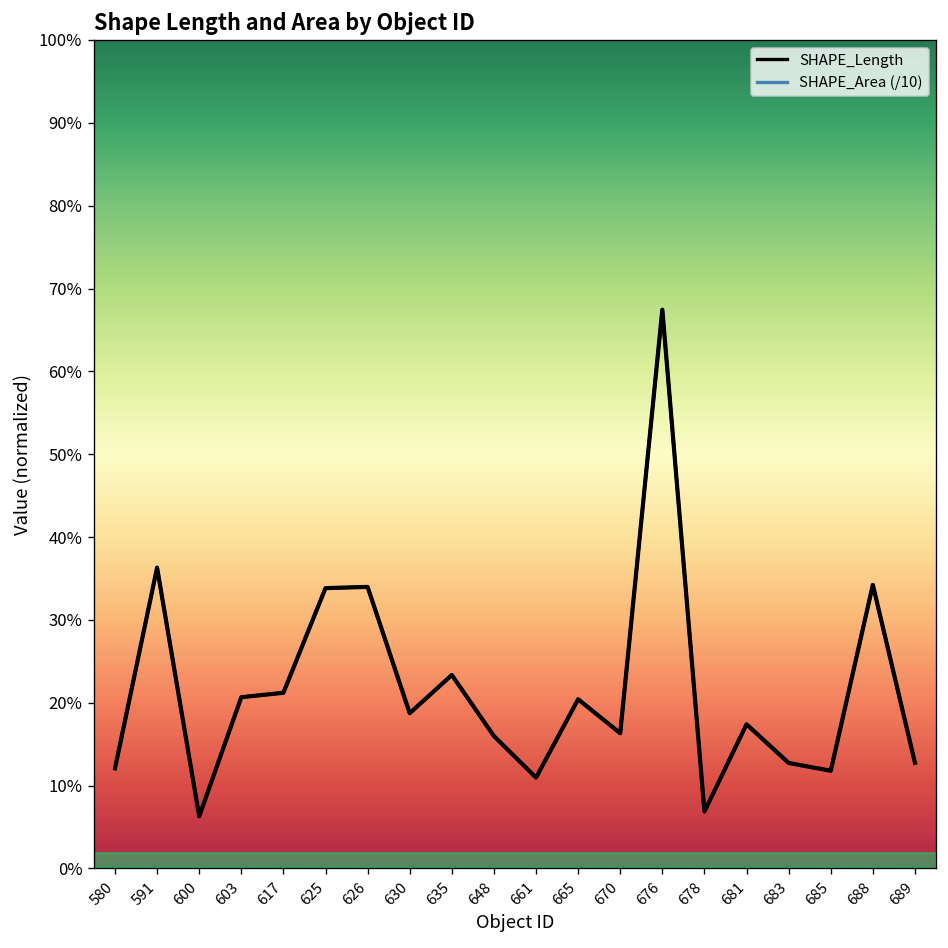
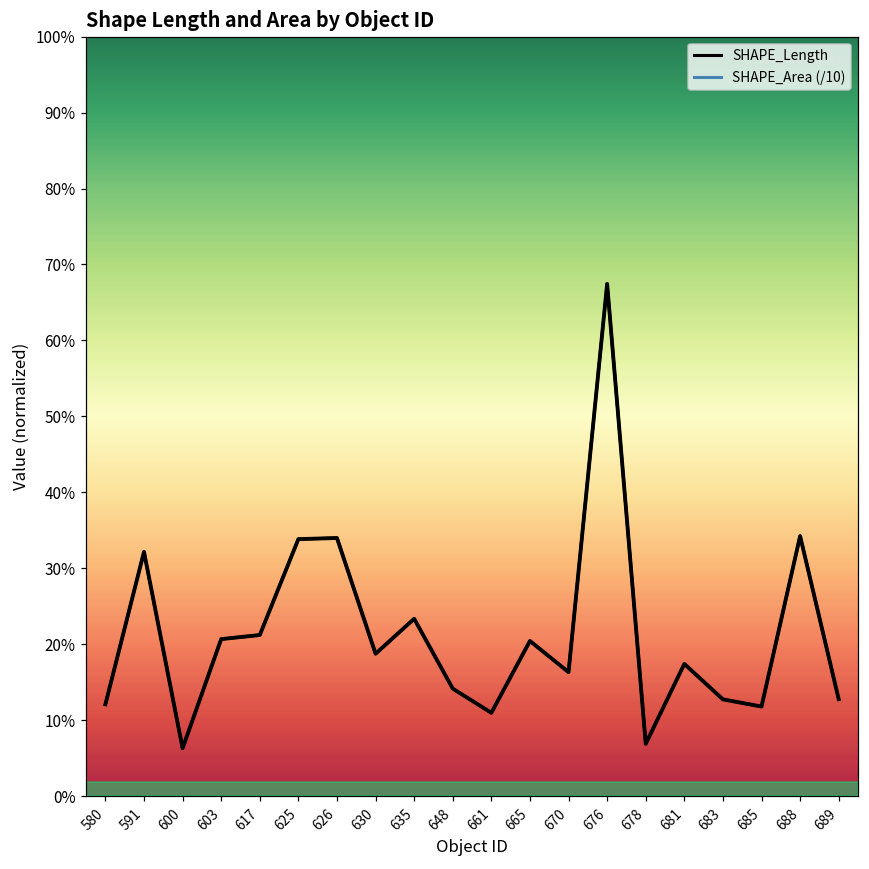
  {
    "SHAPE_Length": {
      "580": "12%",
-     "591": "36%",
+     "591": "32%",
      "600": "6%",
      "603": "21%",
      "617": "21%",
      "625": "34%",
      "626": "34%",
      "630": "19%",
      "635": "23%",
-     "648": "16%",
+     "648": "14%",
      "661": "11%",
      "665": "20%",
      "670": "16%",
      "676": "67%",
      "678": "7%",
      "681": "17%",
      "683": "13%",
      "685": "12%",
      "688": "34%",
      "689": "13%"
    }
  }
